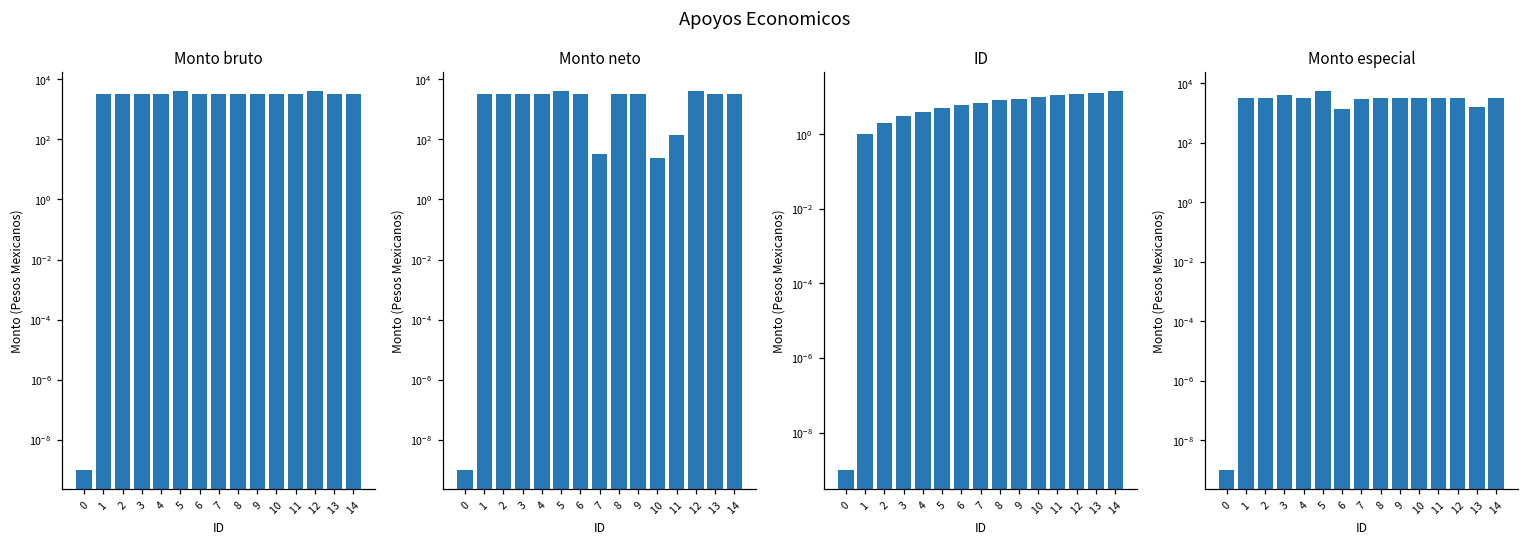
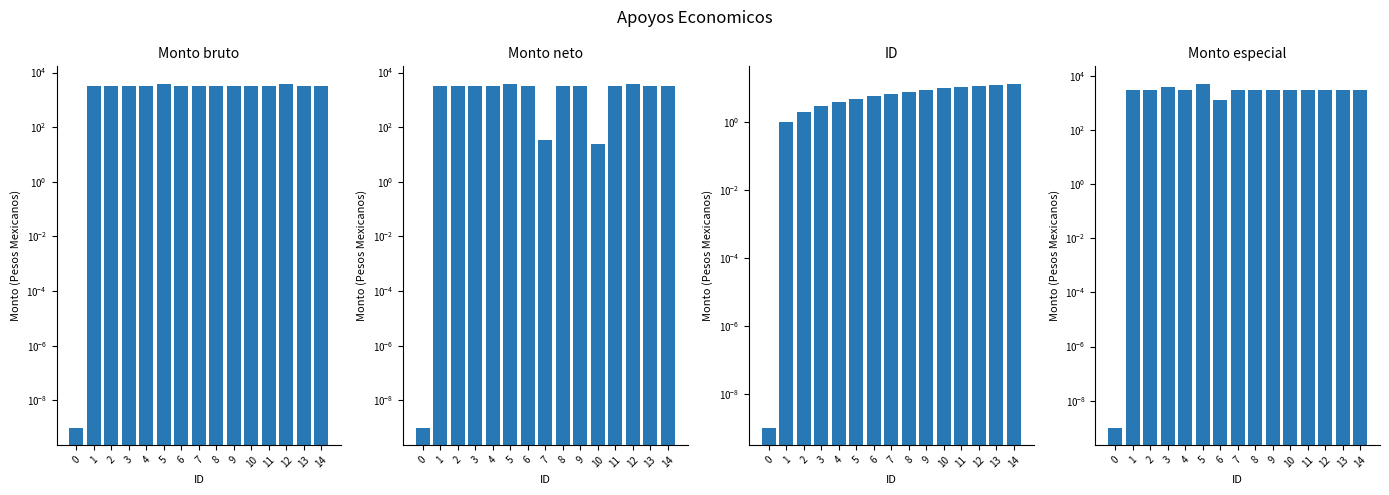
  {
    "Monto bruto": {
      "0": 0.0000000010,
      "1": 3000,
      "2": 3000,
      "3": 3000,
      "4": 3000,
      "5": 4000,
      "6": 3000,
      "7": 3000,
      "8": 3000,
      "9": 3000,
      "10": 3000,
      "11": 3000,
      "12": 4000,
      "13": 3000,
      "14": 3000
    },
    "Monto neto": {
      "0": 0.0000000010,
      "1": 3000,
      "2": 3000,
      "3": 3000,
      "4": 3000,
      "5": 4000,
      "6": 3000,
      "7": 30,
      "8": 3000,
      "9": 3000,
      "10": 20,
-     "11": 100,
+     "11": 3000,
      "12": 4000,
      "13": 3000,
      "14": 3000
    },
    "ID": {
      "0": 0.0000000010,
      "1": 1.0,
      "2": 2,
      "3": 3,
      "4": 4,
      "5": 5,
      "6": 6,
      "7": 7,
      "8": 8,
      "9": 9,
      "10": 10,
      "11": 11,
      "12": 12,
      "13": 13,
      "14": 14
    },
    "Monto especial": {
      "0": 0.0000000010,
      "1": 3000,
      "2": 3000,
      "3": 4000,
      "4": 3000,
      "5": 5000,
      "6": 1000,
      "7": 3000,
      "8": 3000,
      "9": 3000,
      "10": 3000,
      "11": 3000,
      "12": 3000,
-     "13": 2000,
+     "13": 3000,
      "14": 3000
    }
  }
